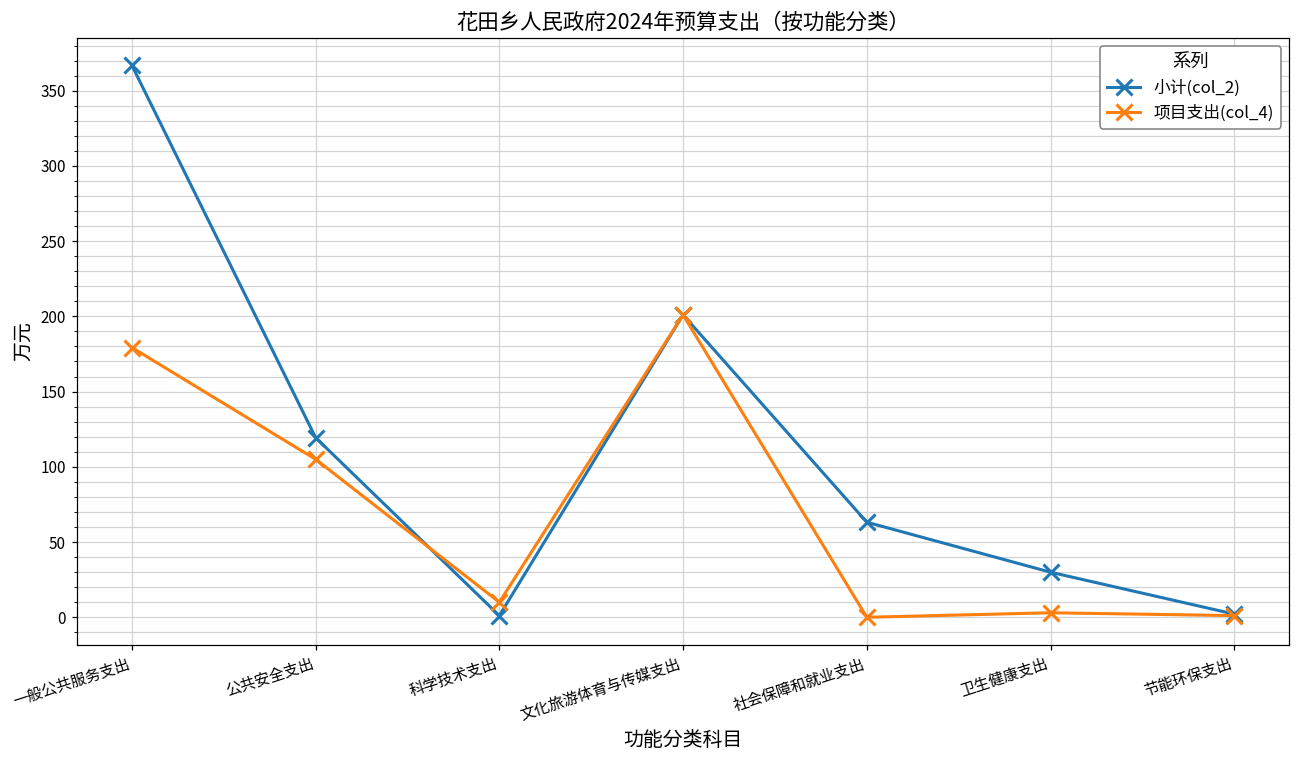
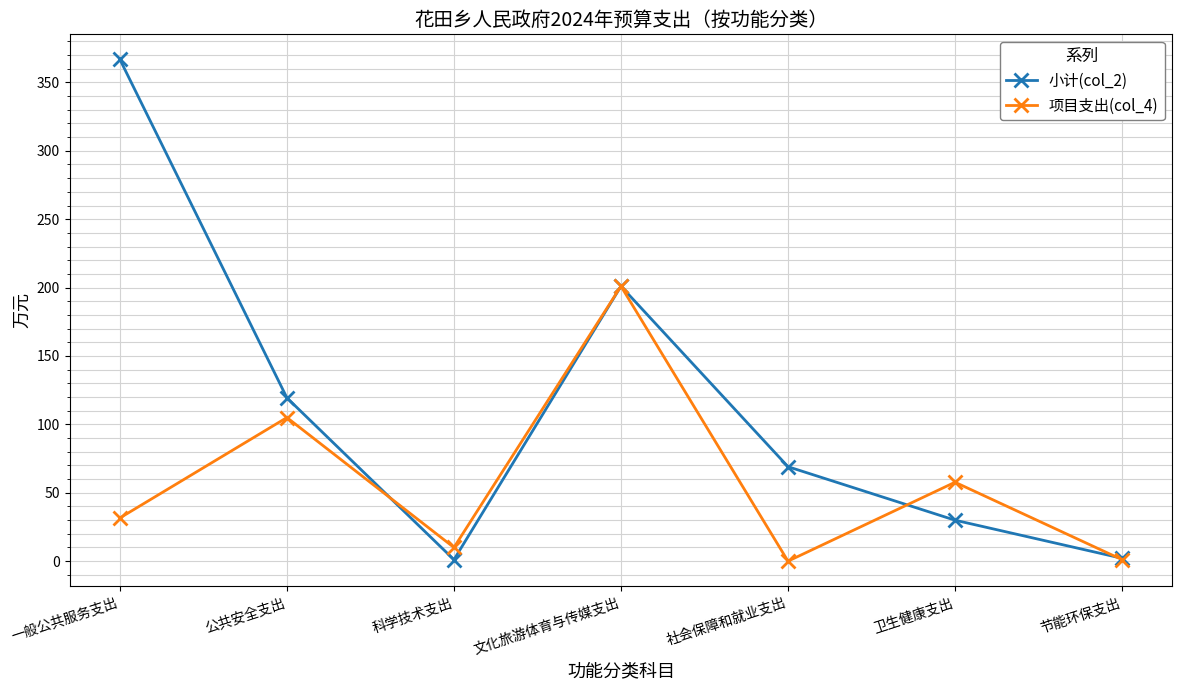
  {
    "小计(col_2)": {
      "一般公共服务支出": 367,
      "公共安全支出": 119,
      "科学技术支出": 1,
-     "社会保障和就业支出": 63,
+     "社会保障和就业支出": 69,
      "卫生健康支出": 30
    },
    "项目支出(col_4)": {
-     "一般公共服务支出": 179,
+     "一般公共服务支出": 32,
      "公共安全支出": 105,
      "科学技术支出": 10,
      "社会保障和就业支出": 0,
-     "卫生健康支出": 3
+     "卫生健康支出": 58
    }
  }
